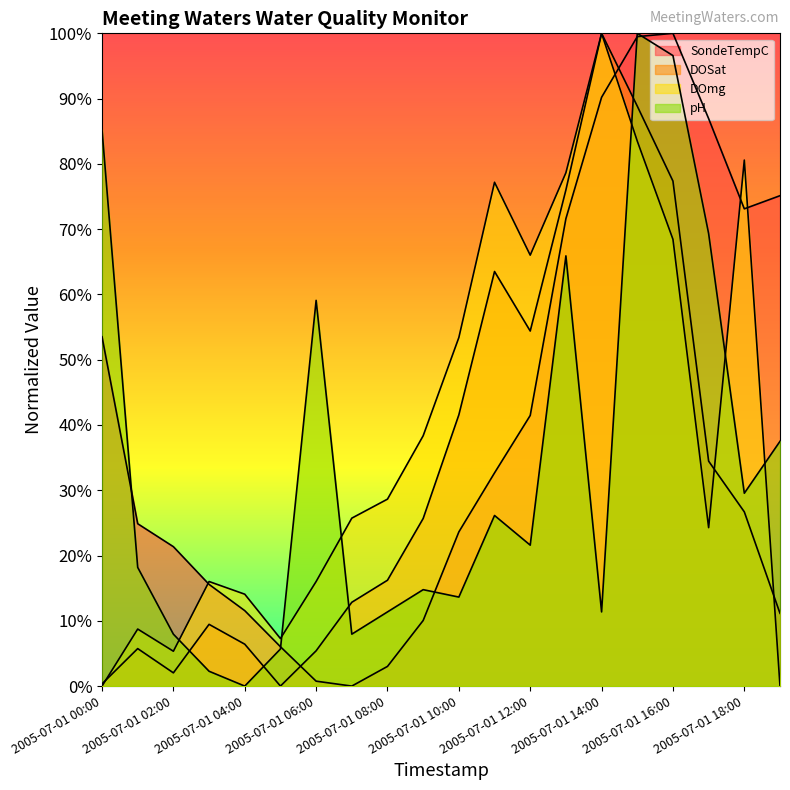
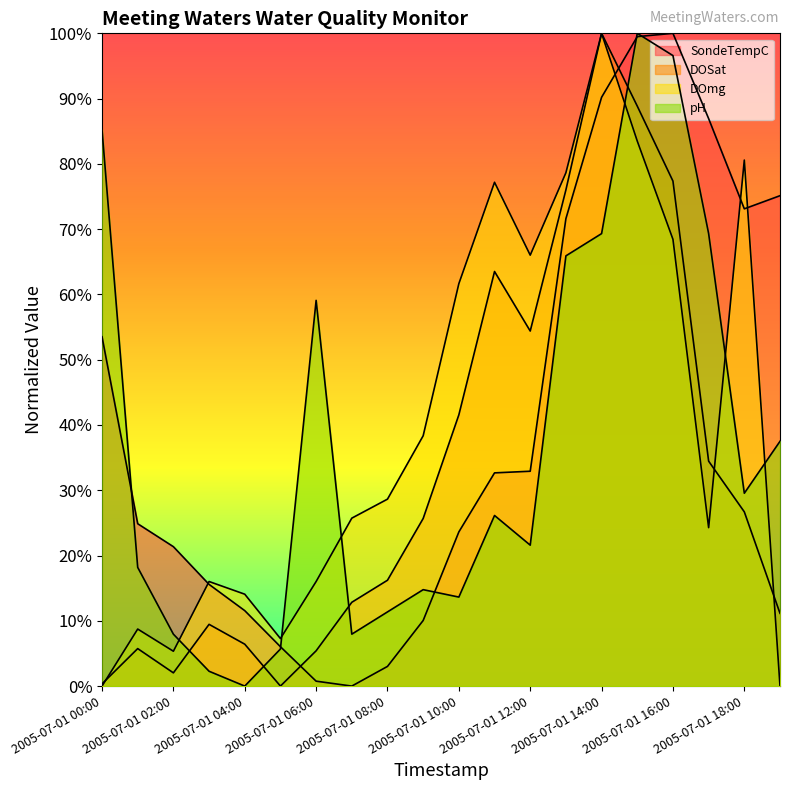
  {
    "SondeTempC": {
      "2005-07-01 00:00": "54%",
      "2005-07-01 02:00": "21%",
      "2005-07-01 04:00": "12%",
      "2005-07-01 06:00": "1%",
      "2005-07-01 08:00": "3%",
      "2005-07-01 10:00": "24%",
-     "2005-07-01 12:00": "41%",
+     "2005-07-01 12:00": "33%",
      "2005-07-01 14:00": "90%",
      "2005-07-01 16:00": "100%",
      "2005-07-01 18:00": "73%"
    },
    "DOSat": {
      "2005-07-01 02:00": "2%",
      "2005-07-01 04:00": "6%",
      "2005-07-01 06:00": "5%",
      "2005-07-01 08:00": "16%",
      "2005-07-01 10:00": "42%",
      "2005-07-01 12:00": "54%",
      "2005-07-01 16:00": "77%",
      "2005-07-01 18:00": "27%"
    },
    "DOmg": {
      "2005-07-01 02:00": "5%",
      "2005-07-01 04:00": "14%",
      "2005-07-01 06:00": "16%",
      "2005-07-01 08:00": "29%",
-     "2005-07-01 10:00": "53%",
+     "2005-07-01 10:00": "62%",
      "2005-07-01 12:00": "66%",
      "2005-07-01 16:00": "68%",
      "2005-07-01 18:00": "81%"
    },
    "pH": {
      "2005-07-01 00:00": "85%",
      "2005-07-01 02:00": "8%",
      "2005-07-01 04:00": "0%",
      "2005-07-01 06:00": "59%",
      "2005-07-01 08:00": "11%",
      "2005-07-01 10:00": "14%",
      "2005-07-01 12:00": "22%",
-     "2005-07-01 14:00": "11%",
+     "2005-07-01 14:00": "69%",
      "2005-07-01 18:00": "30%"
    }
  }
